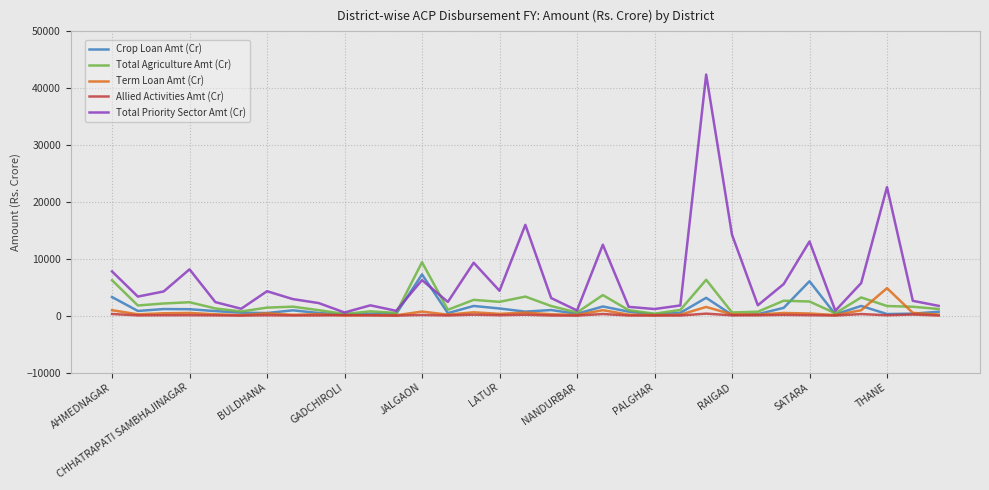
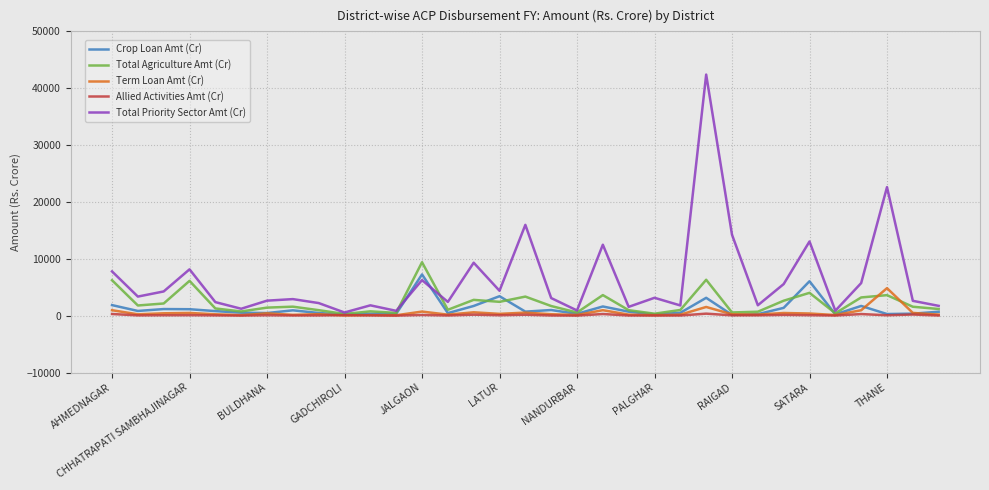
  {
    "Crop Loan Amt (Cr)": {
-     "AHMEDNAGAR": 3000,
+     "AHMEDNAGAR": 2000,
      "CHHATRAPATI SAMBHAJINAGAR": 1000,
      "JALGAON": 7000,
-     "LATUR": 1000,
+     "LATUR": 3000,
      "SATARA": 6000
    },
    "Total Agriculture Amt (Cr)": {
      "AHMEDNAGAR": 6000,
-     "CHHATRAPATI SAMBHAJINAGAR": 2000,
+     "CHHATRAPATI SAMBHAJINAGAR": 6000,
      "BULDHANA": 1000,
      "JALGAON": 9000,
      "LATUR": 2000,
-     "SATARA": 2000,
-     "THANE": 2000
+     "SATARA": 4000,
+     "THANE": 4000
    },
    "Term Loan Amt (Cr)": {
      "AHMEDNAGAR": 1000,
      "JALGAON": 1000,
      "THANE": 5000
    },
    "Allied Activities Amt (Cr)": {
      "AHMEDNAGAR": 0,
      "JALGAON": 0
    },
    "Total Priority Sector Amt (Cr)": {
      "AHMEDNAGAR": 8000,
      "CHHATRAPATI SAMBHAJINAGAR": 8000,
-     "BULDHANA": 4000,
+     "BULDHANA": 3000,
      "JALGAON": 6000,
      "LATUR": 4000,
-     "PALGHAR": 1000,
+     "PALGHAR": 3000,
      "RAIGAD": 14000,
      "SATARA": 13000,
      "THANE": 23000
    }
  }
